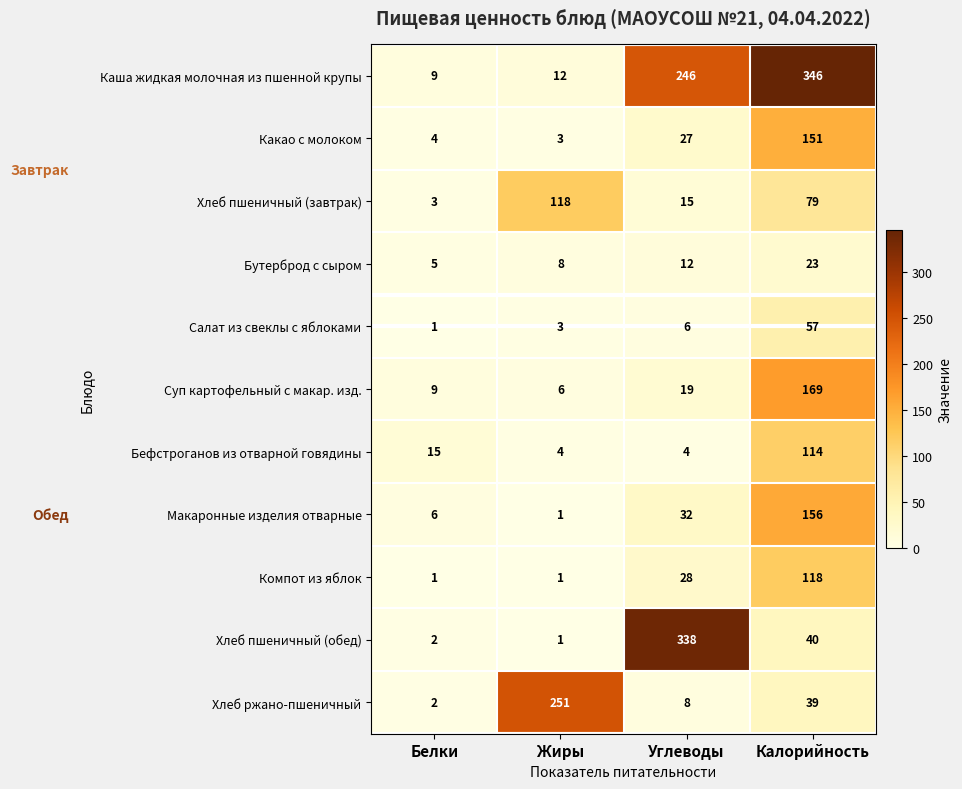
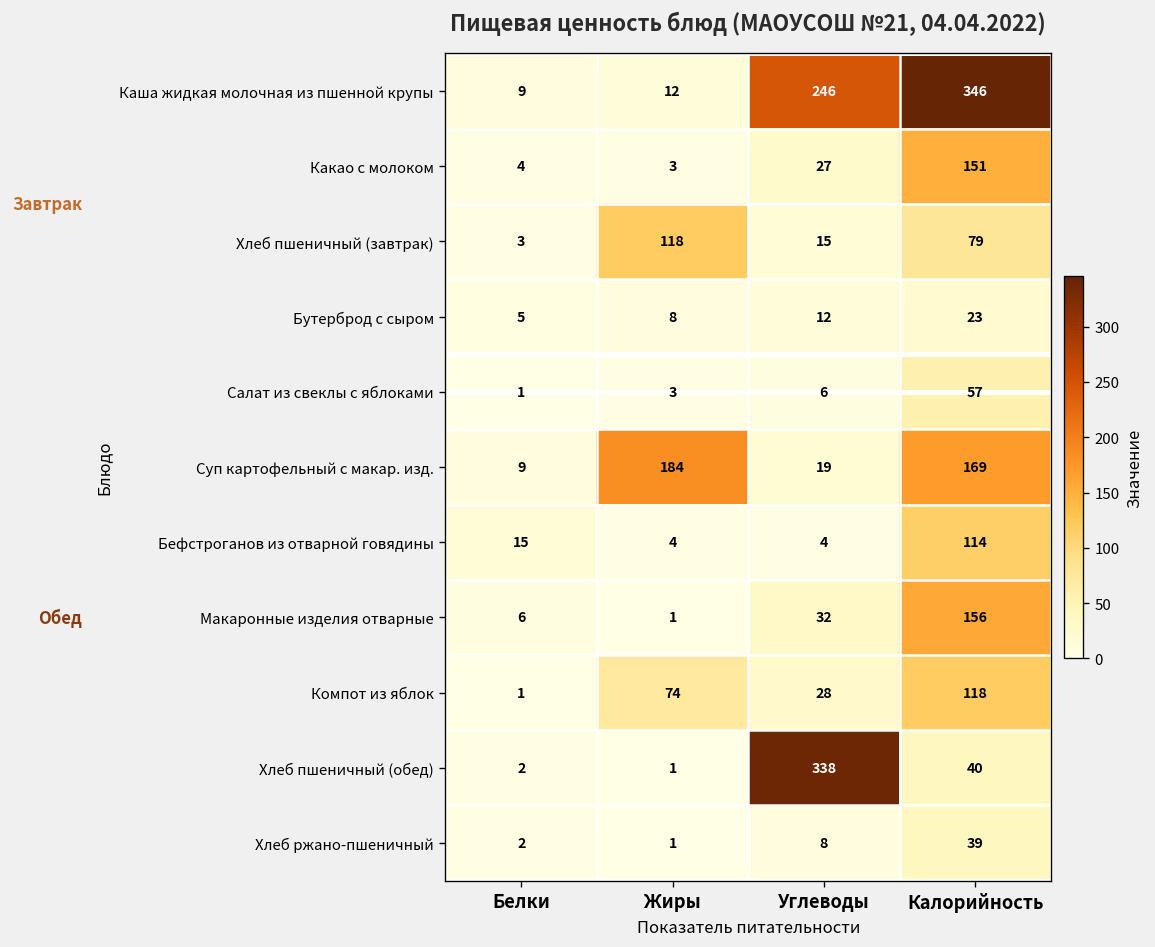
  {
    "Каша жидкая молочная из пшенной крупы": {
      "Белки": 9,
      "Жиры": 12,
      "Углеводы": 246,
      "Калорийность": 346
    },
    "Какао с молоком": {
      "Белки": 4,
      "Жиры": 3,
      "Углеводы": 27,
      "Калорийность": 151
    },
    "Хлеб пшеничный (завтрак)": {
      "Белки": 3,
      "Жиры": 118,
      "Углеводы": 15,
      "Калорийность": 79
    },
    "Бутерброд с сыром": {
      "Белки": 5,
      "Жиры": 8,
      "Углеводы": 12,
      "Калорийность": 23
    },
    "Салат из свеклы с яблоками": {
      "Белки": 1,
      "Жиры": 3,
      "Углеводы": 6,
      "Калорийность": 57
    },
    "Суп картофельный с макар. изд.": {
      "Белки": 9,
-     "Жиры": 6,
+     "Жиры": 184,
      "Углеводы": 19,
      "Калорийность": 169
    },
    "Бефстроганов из отварной говядины": {
      "Белки": 15,
      "Жиры": 4,
      "Углеводы": 4,
      "Калорийность": 114
    },
    "Макаронные изделия отварные": {
      "Белки": 6,
      "Жиры": 1,
      "Углеводы": 32,
      "Калорийность": 156
    },
    "Компот из яблок": {
      "Белки": 1,
-     "Жиры": 1,
+     "Жиры": 74,
      "Углеводы": 28,
      "Калорийность": 118
    },
    "Хлеб пшеничный (обед)": {
      "Белки": 2,
      "Жиры": 1,
      "Углеводы": 338,
      "Калорийность": 40
    },
    "Хлеб ржано-пшеничный": {
      "Белки": 2,
-     "Жиры": 251,
+     "Жиры": 1,
      "Углеводы": 8,
      "Калорийность": 39
    }
  }
